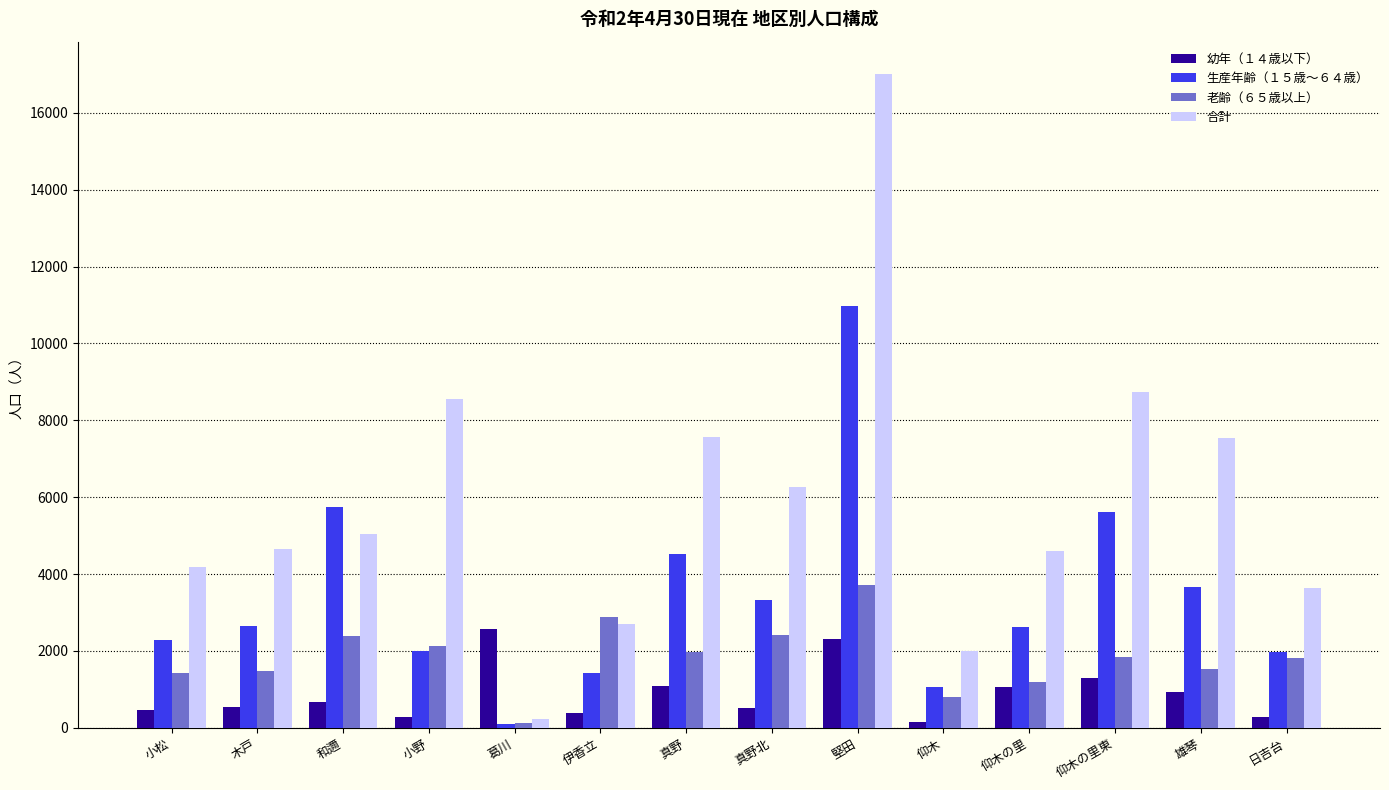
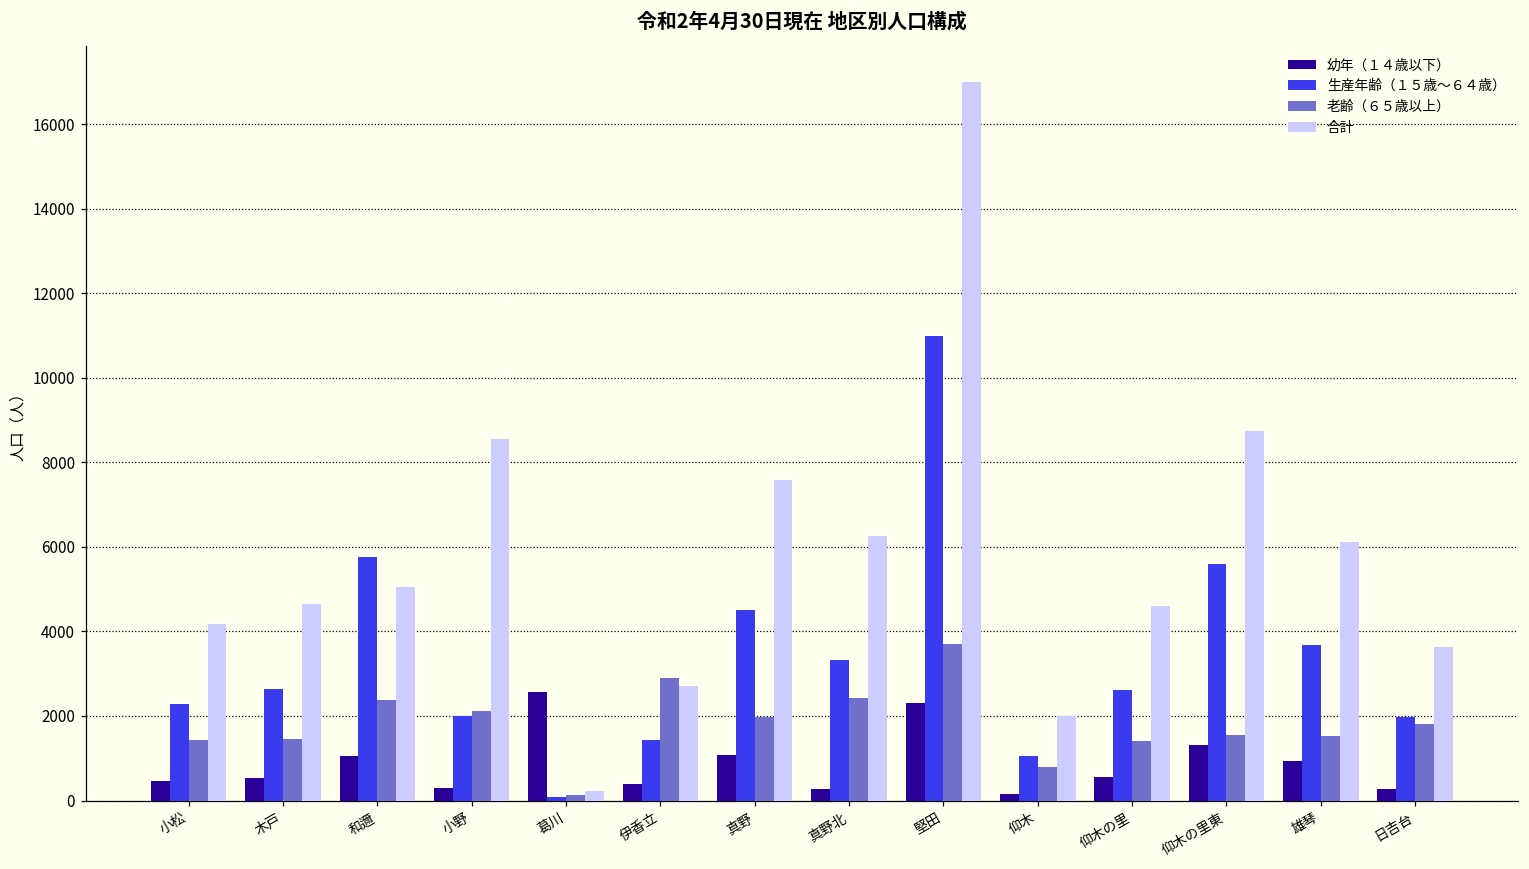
  {
    "幼年（１４歳以下）": {
      "小松": 500,
      "木戸": 500,
-     "和邇": 700,
+     "和邇": 1000,
      "小野": 300,
      "葛川": 2600,
      "伊香立": 400,
      "真野": 1100,
-     "真野北": 500,
+     "真野北": 300,
      "堅田": 2300,
      "仰木": 200,
-     "仰木の里": 1100,
+     "仰木の里": 600,
      "仰木の里東": 1300,
      "雄琴": 900,
      "日吉台": 300
    },
    "生産年齢（１５歳～６４歳）": {
      "小松": 2300,
      "木戸": 2600,
      "和邇": 5800,
      "小野": 2000,
      "葛川": 100,
      "伊香立": 1400,
      "真野": 4500,
      "真野北": 3300,
      "堅田": 11000,
      "仰木": 1100,
      "仰木の里": 2600,
      "仰木の里東": 5600,
      "雄琴": 3700,
      "日吉台": 2000
    },
    "老齢（６５歳以上）": {
      "小松": 1400,
      "木戸": 1500,
      "和邇": 2400,
      "小野": 2100,
      "葛川": 100,
      "伊香立": 2900,
      "真野": 2000,
      "真野北": 2400,
      "堅田": 3700,
      "仰木": 800,
-     "仰木の里": 1200,
-     "仰木の里東": 1800,
+     "仰木の里": 1400,
+     "仰木の里東": 1600,
      "雄琴": 1500,
      "日吉台": 1800
    },
    "合計": {
      "小松": 4200,
      "木戸": 4600,
      "和邇": 5000,
      "小野": 8600,
      "葛川": 200,
      "伊香立": 2700,
      "真野": 7600,
      "真野北": 6300,
      "堅田": 17000,
      "仰木": 2000,
      "仰木の里": 4600,
      "仰木の里東": 8700,
-     "雄琴": 7500,
+     "雄琴": 6100,
      "日吉台": 3600
    }
  }
